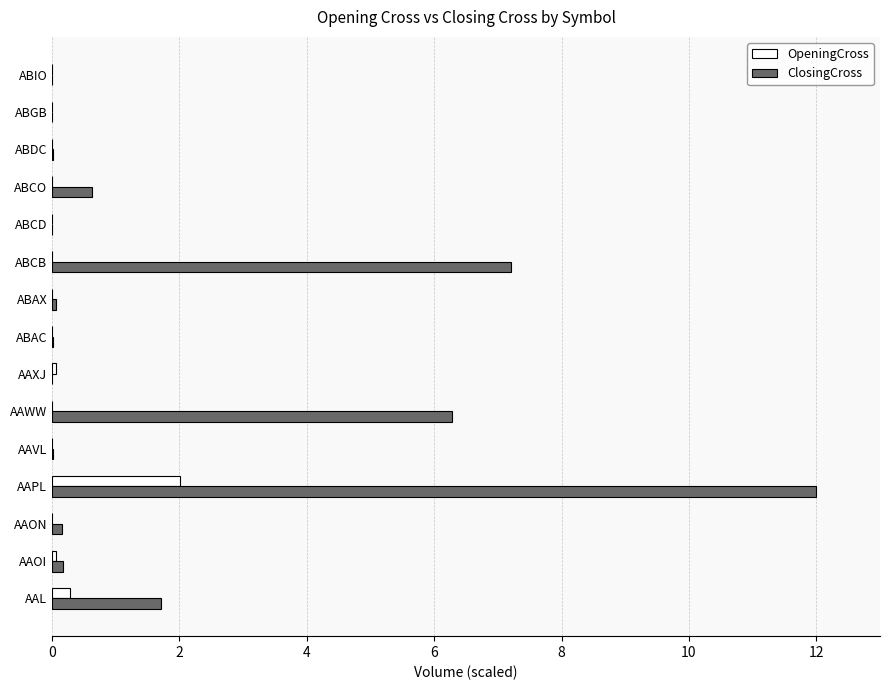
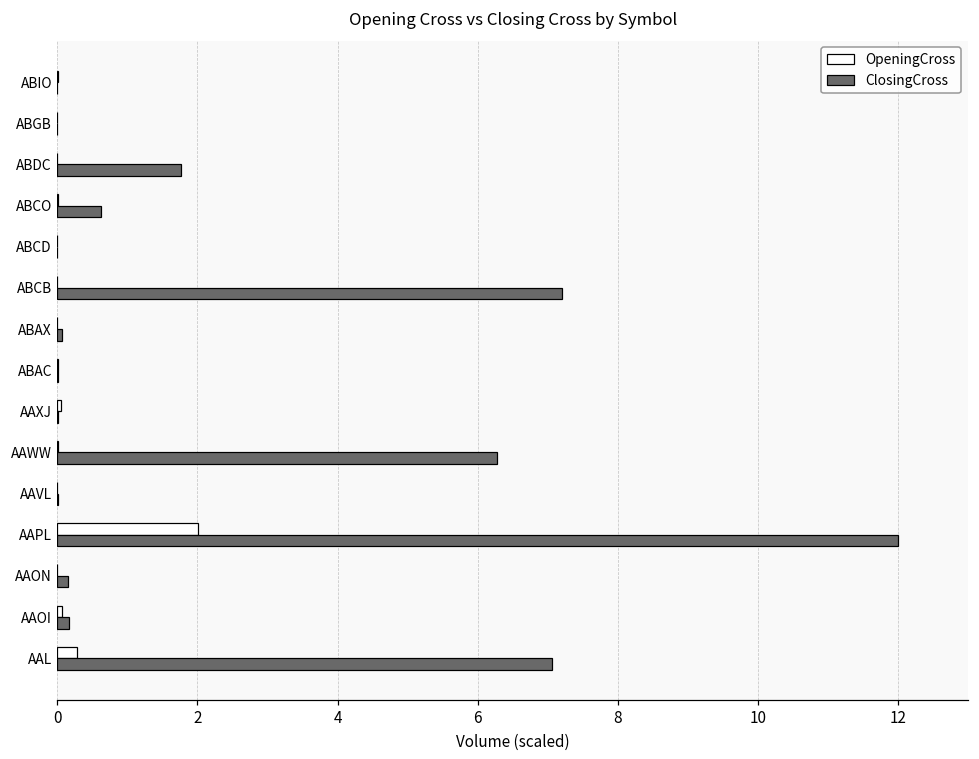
  {
    "OpeningCross": {
      "AAXJ": 0.1,
      "AAPL": 2.0,
      "AAOI": 0.1,
      "AAL": 0.3
    },
    "ClosingCross": {
      "ABIO": 0.0,
-     "ABDC": 0.0,
+     "ABDC": 1.8,
      "ABCO": 0.6,
      "ABCD": 0.0,
      "ABCB": 7.2,
      "ABAX": 0.1,
      "AAWW": 6.3,
      "AAPL": 12.0,
      "AAON": 0.2,
      "AAOI": 0.2,
-     "AAL": 1.7
+     "AAL": 7.1
    }
  }
